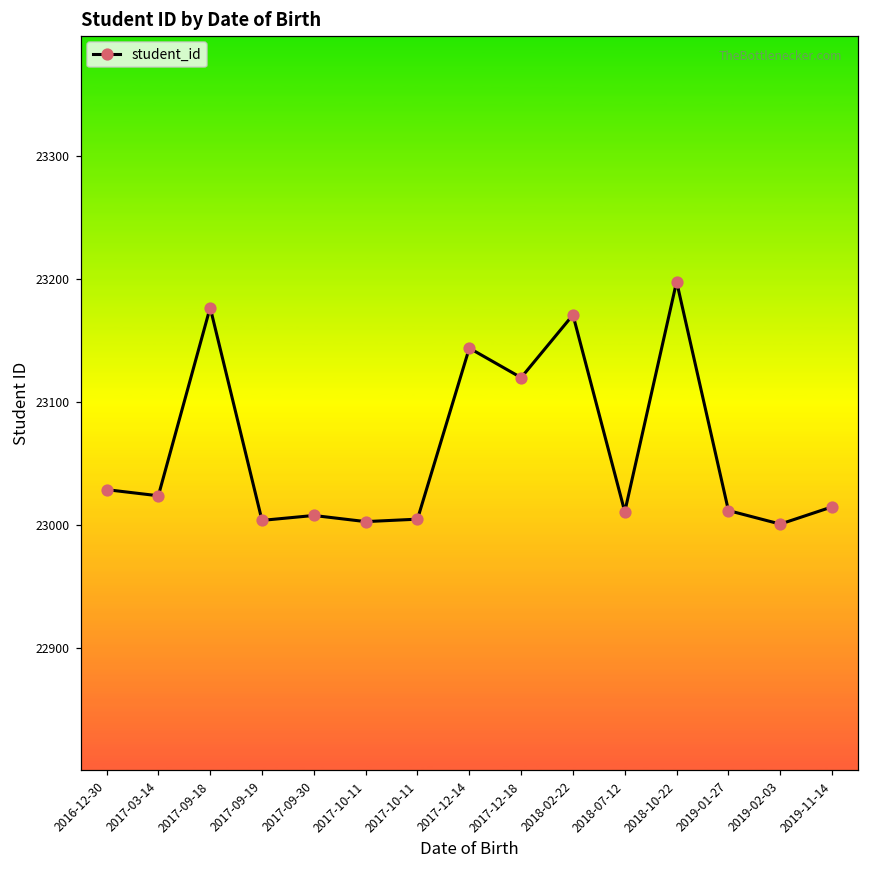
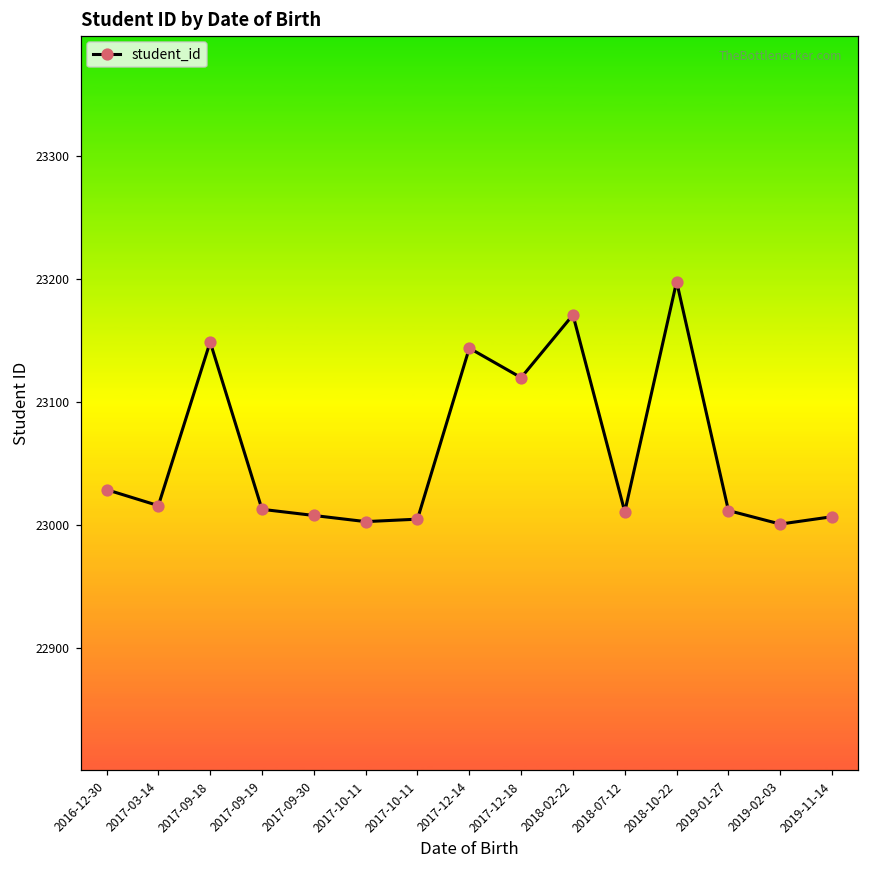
  {
    "2016-12-30": 23029,
-   "2017-03-14": 23024,
-   "2017-09-18": 23177,
-   "2017-09-19": 23004,
+   "2017-03-14": 23016,
+   "2017-09-18": 23149,
+   "2017-09-19": 23013,
    "2017-09-30": 23008,
    "2017-12-14": 23144,
    "2017-12-18": 23120,
    "2018-02-22": 23171,
    "2018-07-12": 23011,
    "2018-10-22": 23198,
    "2019-01-27": 23012,
    "2019-02-03": 23001,
-   "2019-11-14": 23015
+   "2019-11-14": 23007
  }
